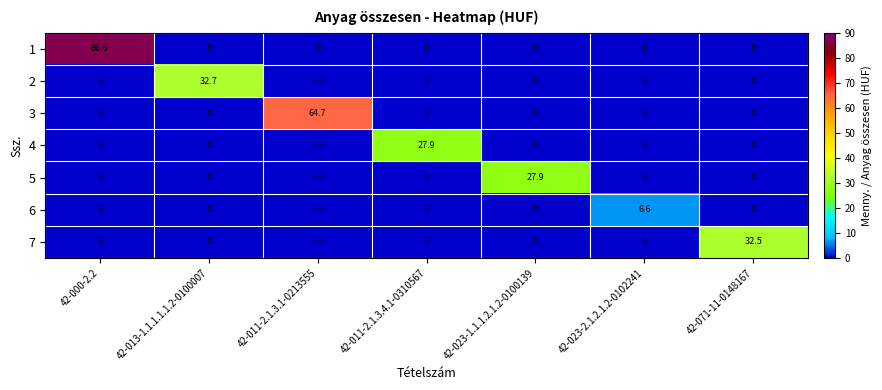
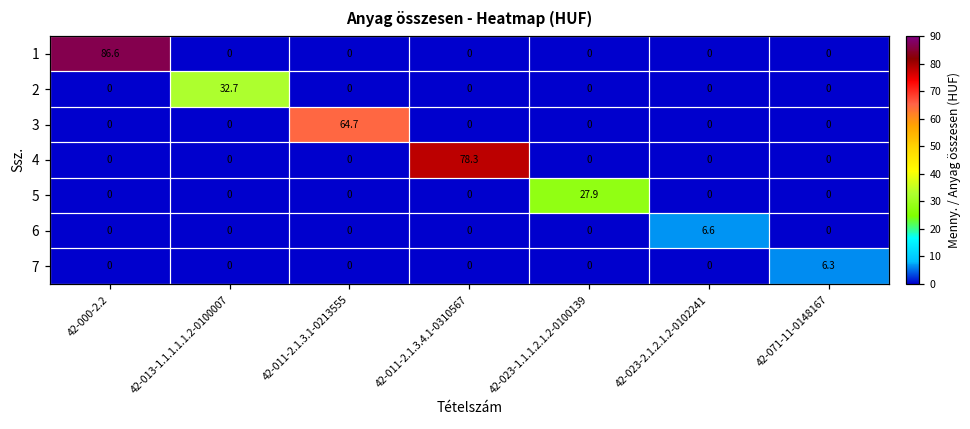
  {
    "1": {
      "42-000-2.2": 86.6,
      "42-013-1.1.1.1.1.2-0100007": 0,
      "42-011-2.1.3.1-0213555": 0,
      "42-011-2.1.3.4.1-0310567": 0,
      "42-023-1.1.1.2.1.2-0100139": 0,
      "42-023-2.1.2.1.2-0102241": 0,
      "42-071-11-0148167": 0
    },
    "2": {
      "42-000-2.2": 0,
      "42-013-1.1.1.1.1.2-0100007": 32.7,
      "42-011-2.1.3.1-0213555": 0,
      "42-011-2.1.3.4.1-0310567": 0,
      "42-023-1.1.1.2.1.2-0100139": 0,
      "42-023-2.1.2.1.2-0102241": 0,
      "42-071-11-0148167": 0
    },
    "3": {
      "42-000-2.2": 0,
      "42-013-1.1.1.1.1.2-0100007": 0,
      "42-011-2.1.3.1-0213555": 64.7,
      "42-011-2.1.3.4.1-0310567": 0,
      "42-023-1.1.1.2.1.2-0100139": 0,
      "42-023-2.1.2.1.2-0102241": 0,
      "42-071-11-0148167": 0
    },
    "4": {
      "42-000-2.2": 0,
      "42-013-1.1.1.1.1.2-0100007": 0,
      "42-011-2.1.3.1-0213555": 0,
-     "42-011-2.1.3.4.1-0310567": 27.9,
+     "42-011-2.1.3.4.1-0310567": 78.3,
      "42-023-1.1.1.2.1.2-0100139": 0,
      "42-023-2.1.2.1.2-0102241": 0,
      "42-071-11-0148167": 0
    },
    "5": {
      "42-000-2.2": 0,
      "42-013-1.1.1.1.1.2-0100007": 0,
      "42-011-2.1.3.1-0213555": 0,
      "42-011-2.1.3.4.1-0310567": 0,
      "42-023-1.1.1.2.1.2-0100139": 27.9,
      "42-023-2.1.2.1.2-0102241": 0,
      "42-071-11-0148167": 0
    },
    "6": {
      "42-000-2.2": 0,
      "42-013-1.1.1.1.1.2-0100007": 0,
      "42-011-2.1.3.1-0213555": 0,
      "42-011-2.1.3.4.1-0310567": 0,
      "42-023-1.1.1.2.1.2-0100139": 0,
      "42-023-2.1.2.1.2-0102241": 6.6,
      "42-071-11-0148167": 0
    },
    "7": {
      "42-000-2.2": 0,
      "42-013-1.1.1.1.1.2-0100007": 0,
      "42-011-2.1.3.1-0213555": 0,
      "42-011-2.1.3.4.1-0310567": 0,
      "42-023-1.1.1.2.1.2-0100139": 0,
      "42-023-2.1.2.1.2-0102241": 0,
-     "42-071-11-0148167": 32.5
+     "42-071-11-0148167": 6.3
    }
  }
